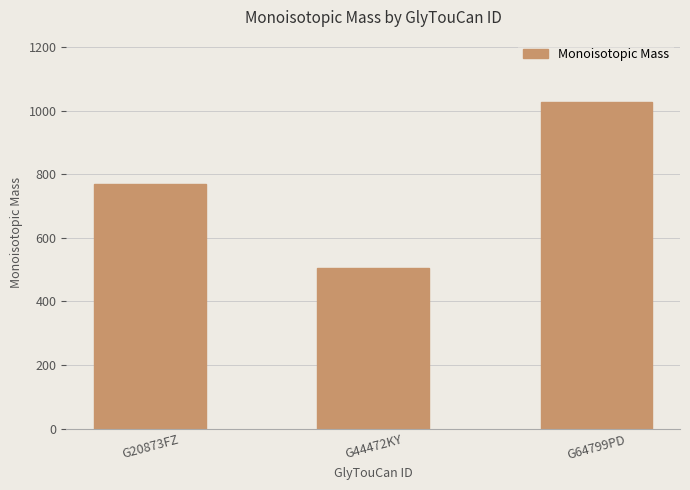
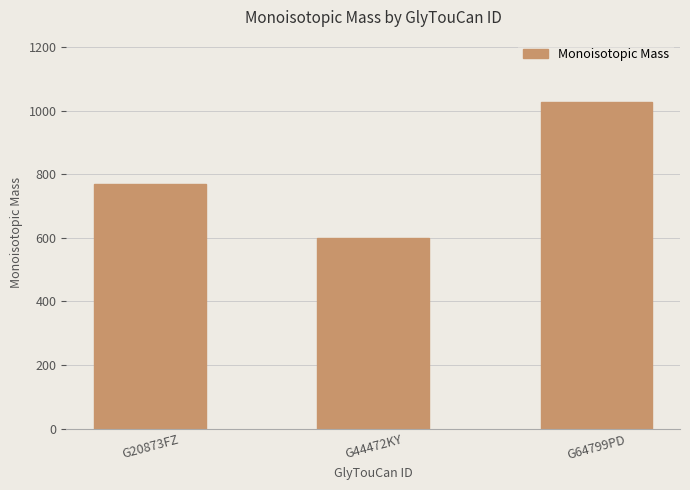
  {
    "G20873FZ": 770,
-   "G44472KY": 500,
+   "G44472KY": 600,
    "G64799PD": 1030
  }
